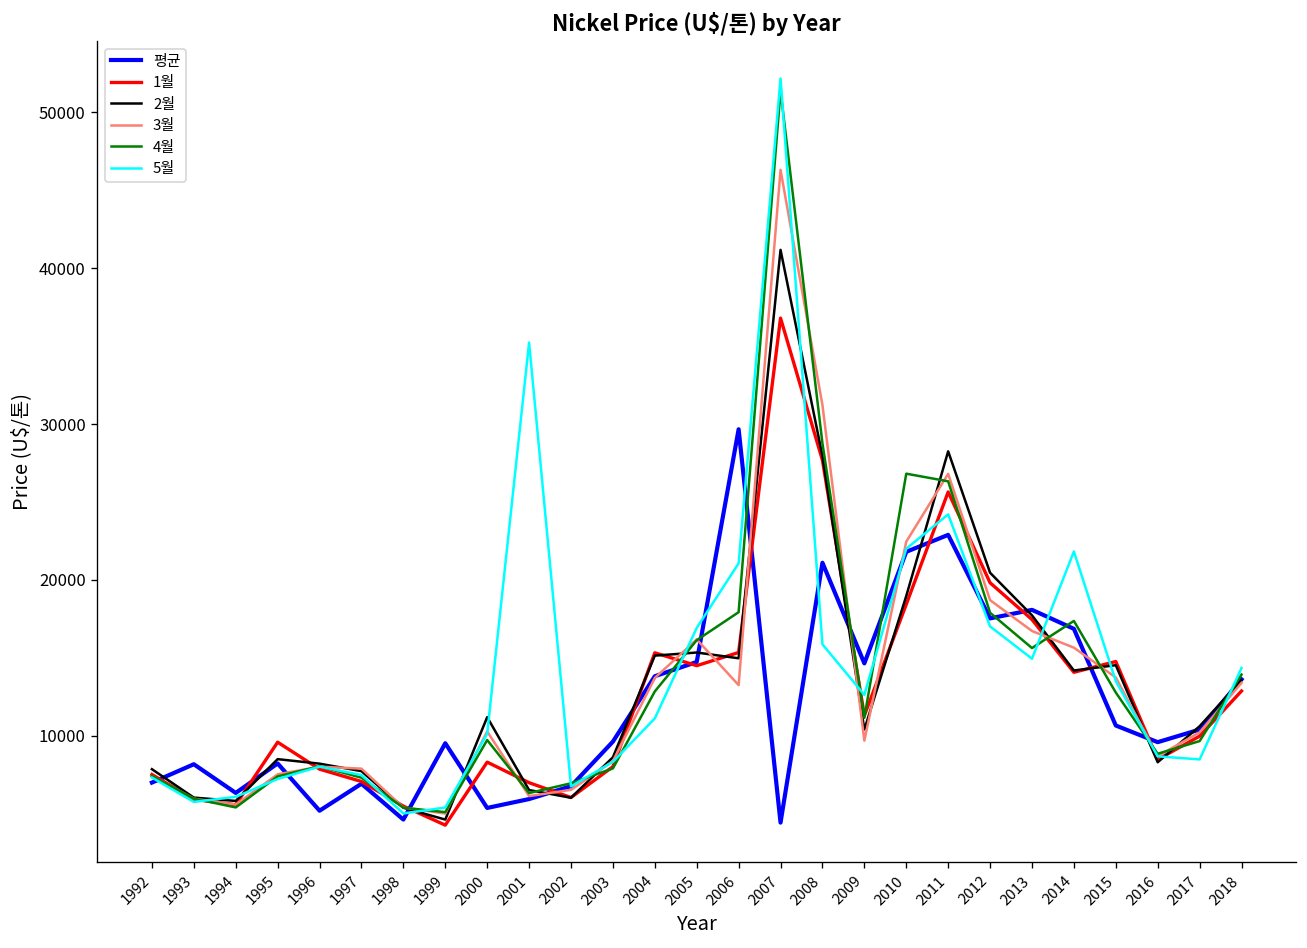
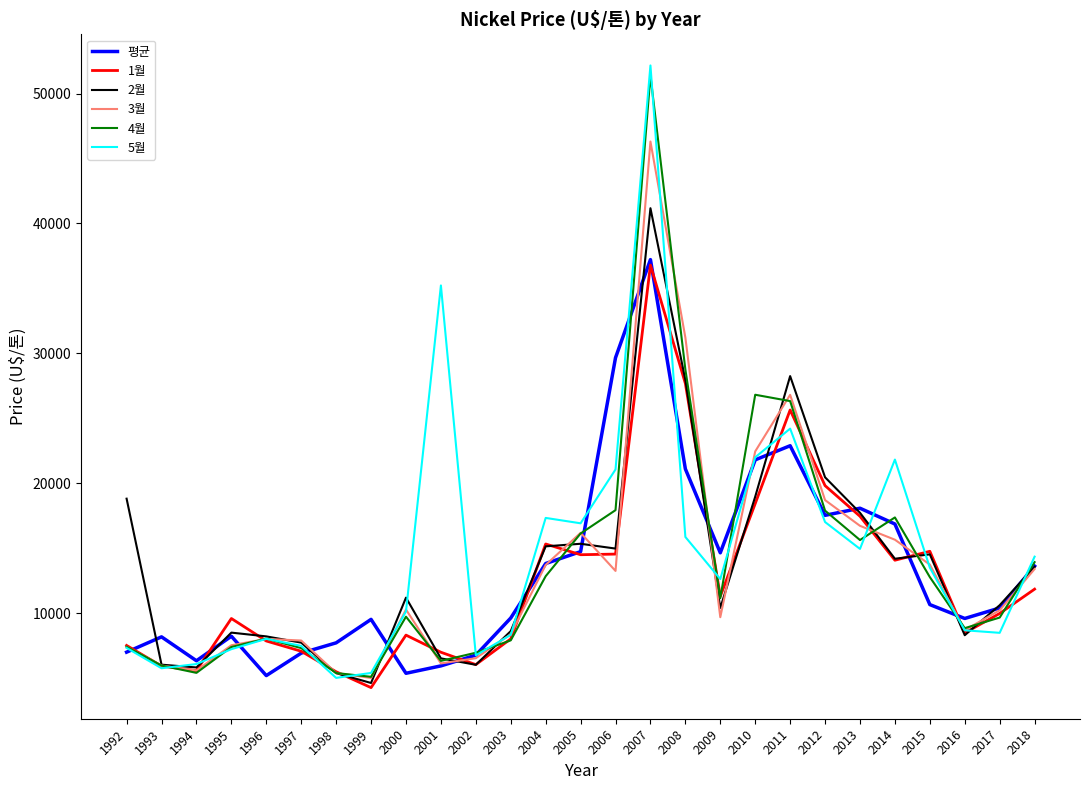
  {
    "평균": {
      "1992": 7000,
      "1993": 8200,
      "1994": 6300,
      "1995": 8200,
      "1996": 5200,
-     "1998": 4600,
+     "1998": 7700,
      "1999": 9500,
      "2000": 5400,
      "2003": 9600,
      "2005": 14700,
      "2006": 29700,
-     "2007": 4400,
+     "2007": 37200,
      "2008": 21100,
      "2009": 14600,
      "2011": 22900,
      "2012": 17500,
      "2013": 18100,
      "2014": 16900,
      "2015": 10700,
      "2016": 9600
    },
    "1월": {
      "1995": 9600,
      "1999": 4300,
      "2000": 8300,
      "2001": 7000,
      "2005": 14500,
-     "2006": 15300,
+     "2006": 14500,
      "2007": 36800,
      "2008": 27700,
      "2010": 18400,
      "2011": 25600,
      "2012": 19800,
      "2013": 17500,
      "2015": 14800,
      "2017": 10000,
-     "2018": 12900
+     "2018": 11900
    },
    "2월": {
-     "1992": 7900,
+     "1992": 18800,
      "1994": 5800,
      "1995": 8500,
      "1999": 4600,
      "2000": 11200,
      "2003": 8600,
      "2005": 15300,
      "2006": 15000,
      "2007": 41200,
      "2008": 27900,
      "2009": 10400,
      "2010": 19000,
      "2011": 28200,
      "2012": 20500,
      "2013": 17700,
      "2015": 14500,
      "2017": 10600
    },
    "3월": {
      "2002": 6500,
      "2006": 13300,
      "2007": 46300,
      "2008": 31200,
      "2009": 9700,
      "2010": 22500,
      "2011": 26800,
      "2012": 18700,
      "2013": 16700,
      "2014": 15700,
      "2015": 13700
    },
    "4월": {
      "2000": 9700,
      "2004": 12800,
      "2006": 17900,
      "2007": 51400,
      "2008": 28800,
      "2010": 26800,
      "2011": 26300,
      "2012": 17900,
      "2013": 15600,
      "2014": 17400,
      "2015": 12800,
      "2017": 9700,
      "2018": 13900
    },
    "5월": {
      "1994": 6100,
      "1998": 5000,
      "1999": 5400,
      "2001": 35200,
-     "2004": 11100,
+     "2004": 17300,
      "2005": 16900,
      "2006": 21100,
      "2007": 52200,
      "2008": 15900,
      "2009": 12600,
      "2011": 24200,
      "2012": 17000,
      "2013": 14900,
      "2014": 21800,
      "2015": 13500,
      "2017": 8500,
      "2018": 14400
    }
  }
